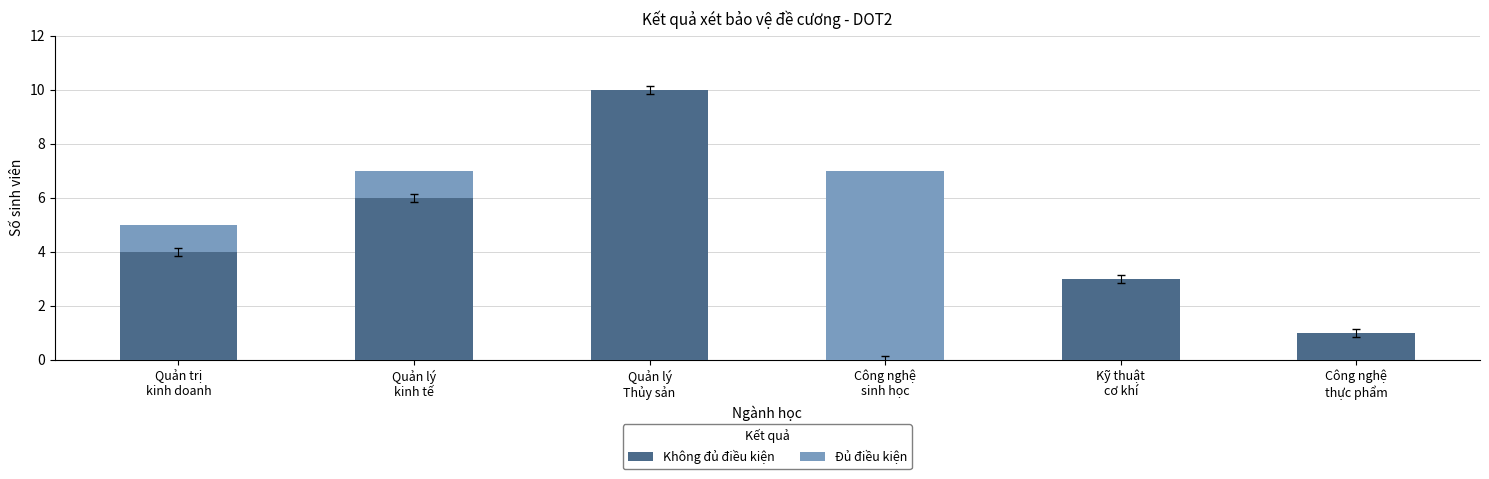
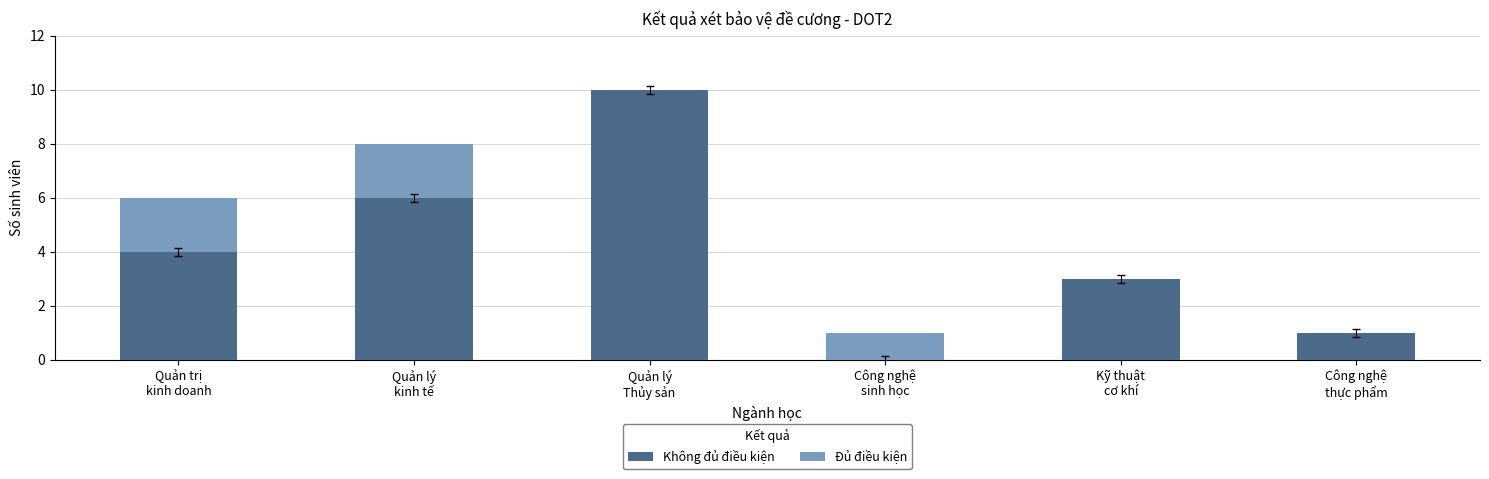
  {
    "Không đủ điều kiện": {
      "Quản trị kinh doanh": 4,
      "Quản lý kinh tế": 6,
      "Quản lý Thủy sản": 10,
      "Công nghệ sinh học": 0,
      "Kỹ thuật cơ khí": 3,
      "Công nghệ thực phẩm": 1
    },
    "Đủ điều kiện": {
-     "Quản trị kinh doanh": 1,
-     "Quản lý kinh tế": 1,
+     "Quản trị kinh doanh": 2,
+     "Quản lý kinh tế": 2,
      "Quản lý Thủy sản": 0,
-     "Công nghệ sinh học": 7,
+     "Công nghệ sinh học": 1,
      "Kỹ thuật cơ khí": 0,
      "Công nghệ thực phẩm": 0
    }
  }
